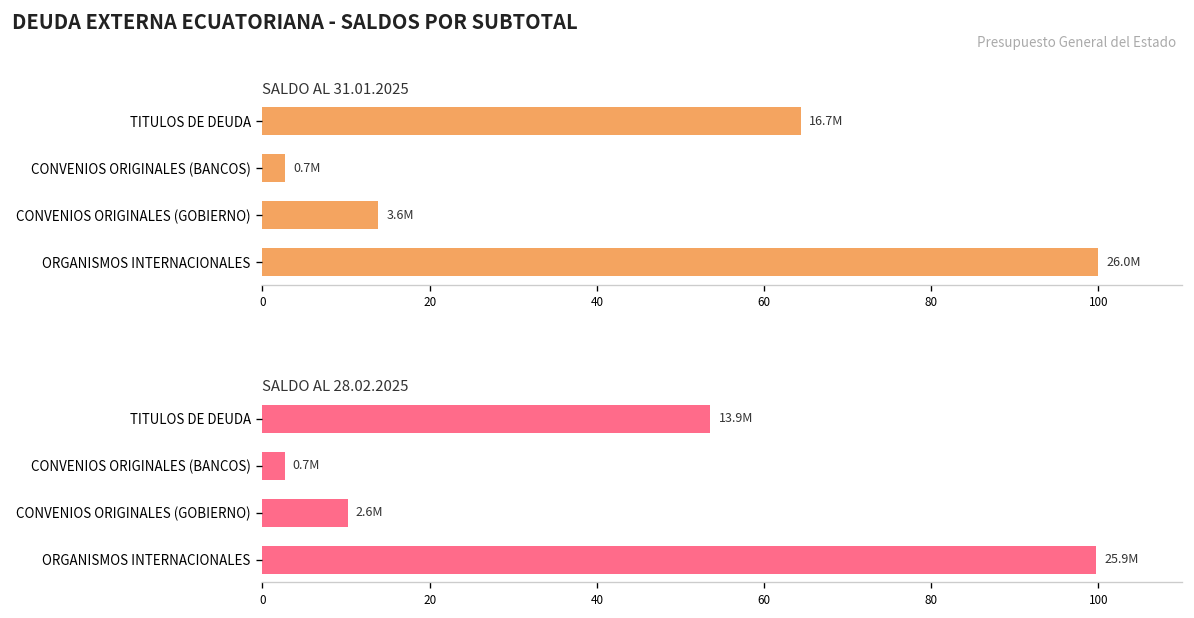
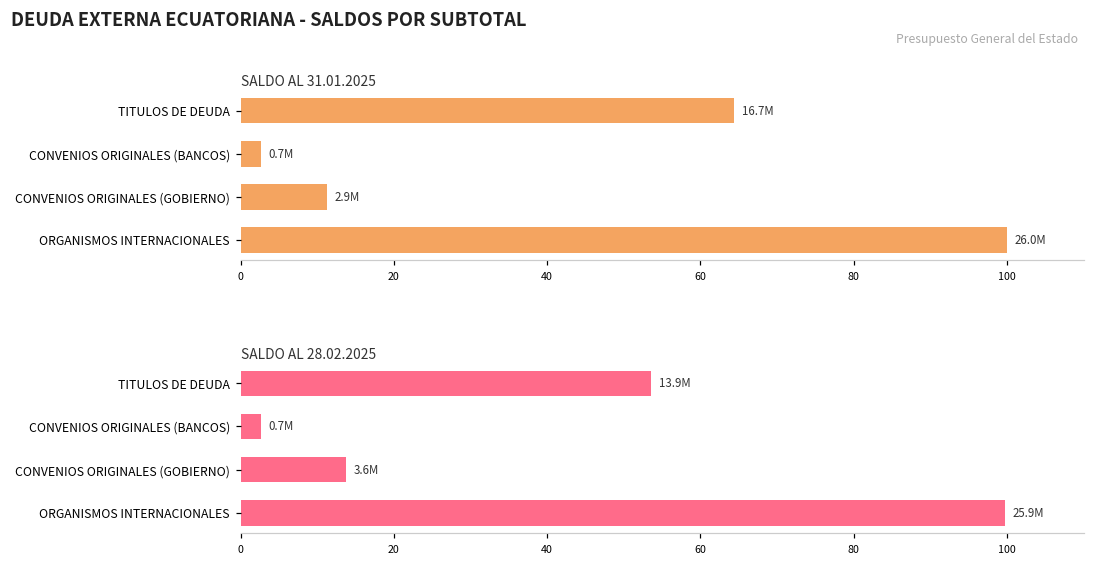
  {
    "SALDO AL 31.01.2025": {
-     "CONVENIOS ORIGINALES (GOBIERNO)": "3.6M"
+     "CONVENIOS ORIGINALES (GOBIERNO)": "2.9M"
    },
    "SALDO AL 28.02.2025": {
-     "CONVENIOS ORIGINALES (GOBIERNO)": "2.6M"
+     "CONVENIOS ORIGINALES (GOBIERNO)": "3.6M"
    }
  }
